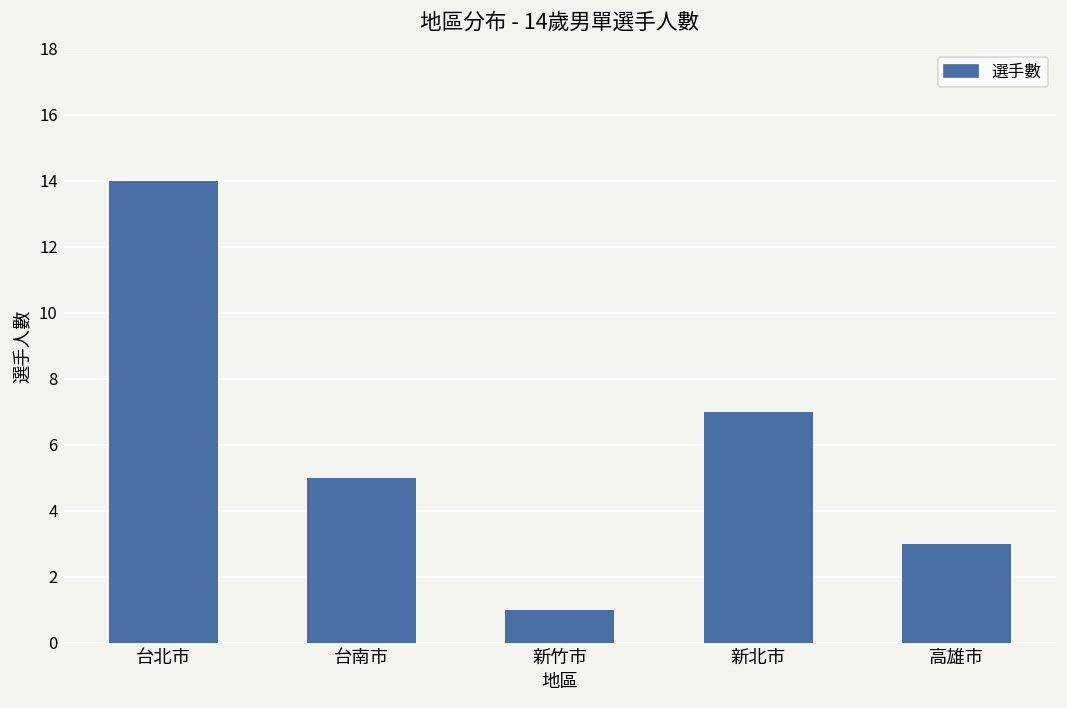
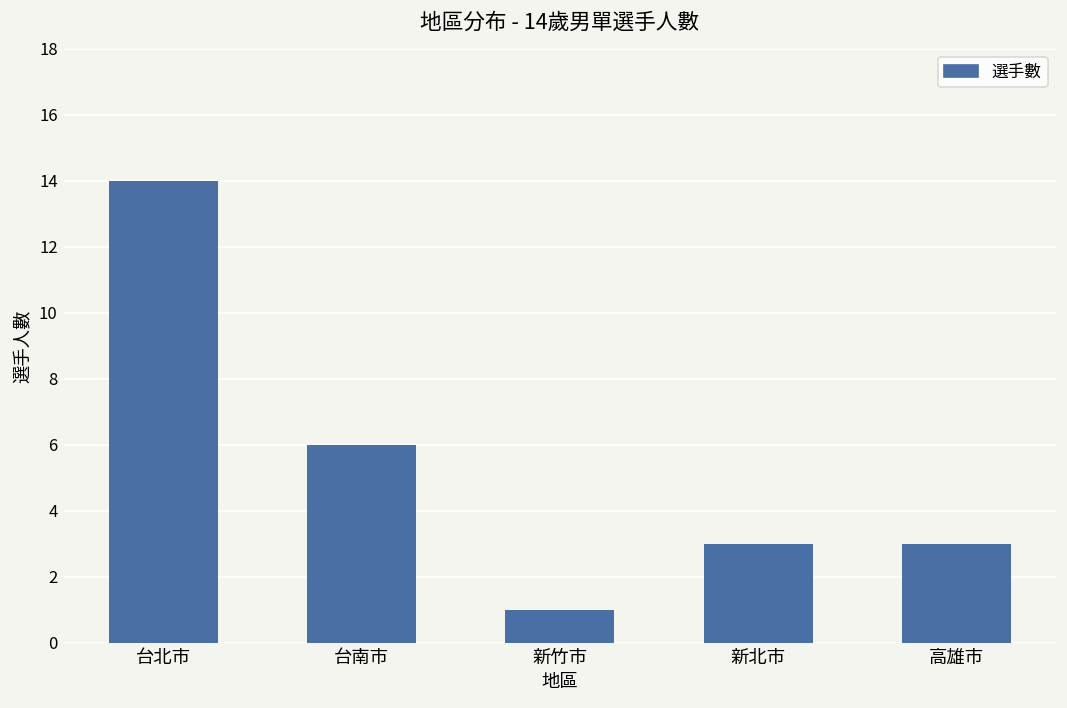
  {
    "台北市": 14,
-   "台南市": 5,
+   "台南市": 6,
    "新竹市": 1,
-   "新北市": 7,
+   "新北市": 3,
    "高雄市": 3
  }
